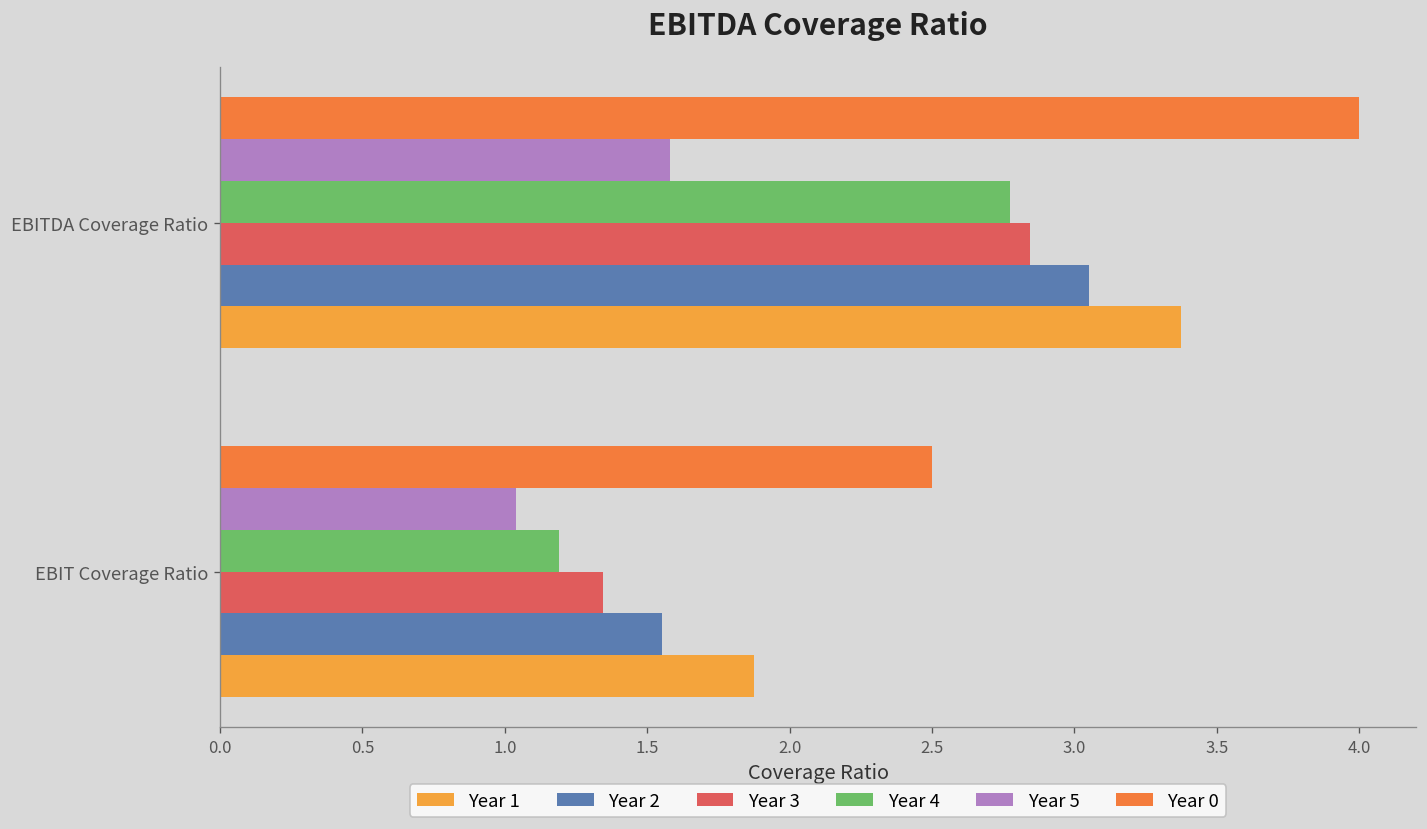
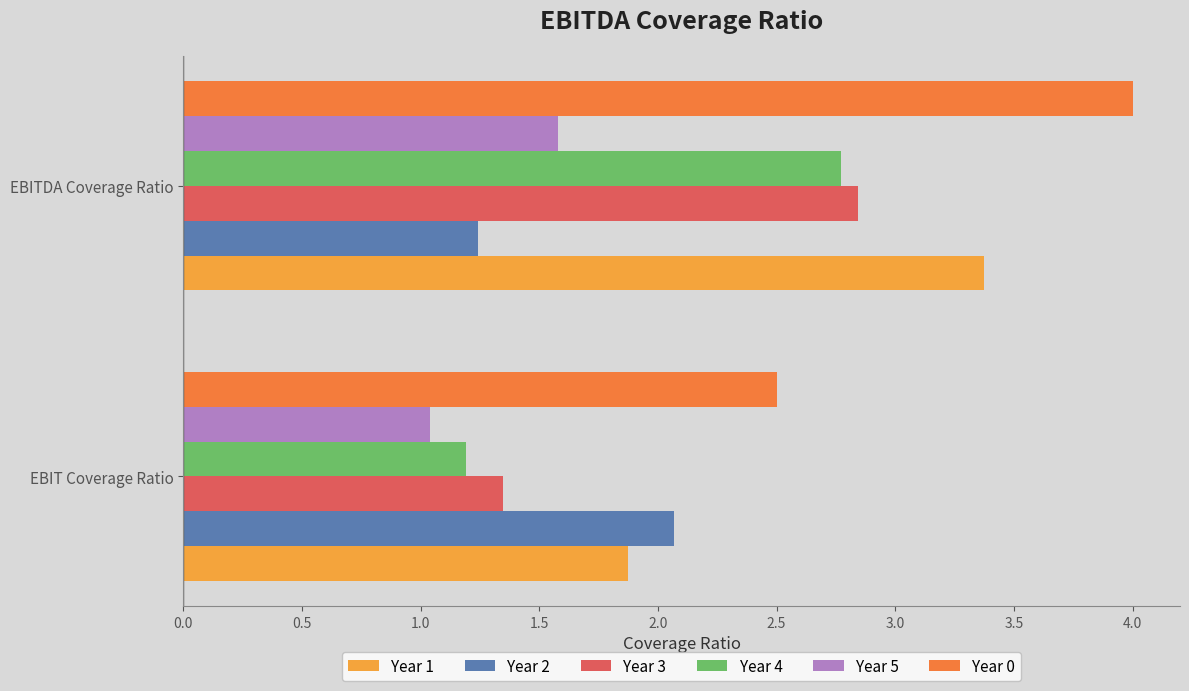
  {
    "Year 2": {
-     "EBITDA Coverage Ratio": 3.05,
-     "EBIT Coverage Ratio": 1.55
+     "EBITDA Coverage Ratio": 1.24,
+     "EBIT Coverage Ratio": 2.07
    },
    "Year 4": {
      "EBITDA Coverage Ratio": 2.77,
      "EBIT Coverage Ratio": 1.19
    },
    "Year 5": {
      "EBITDA Coverage Ratio": 1.58,
      "EBIT Coverage Ratio": 1.04
    }
  }
